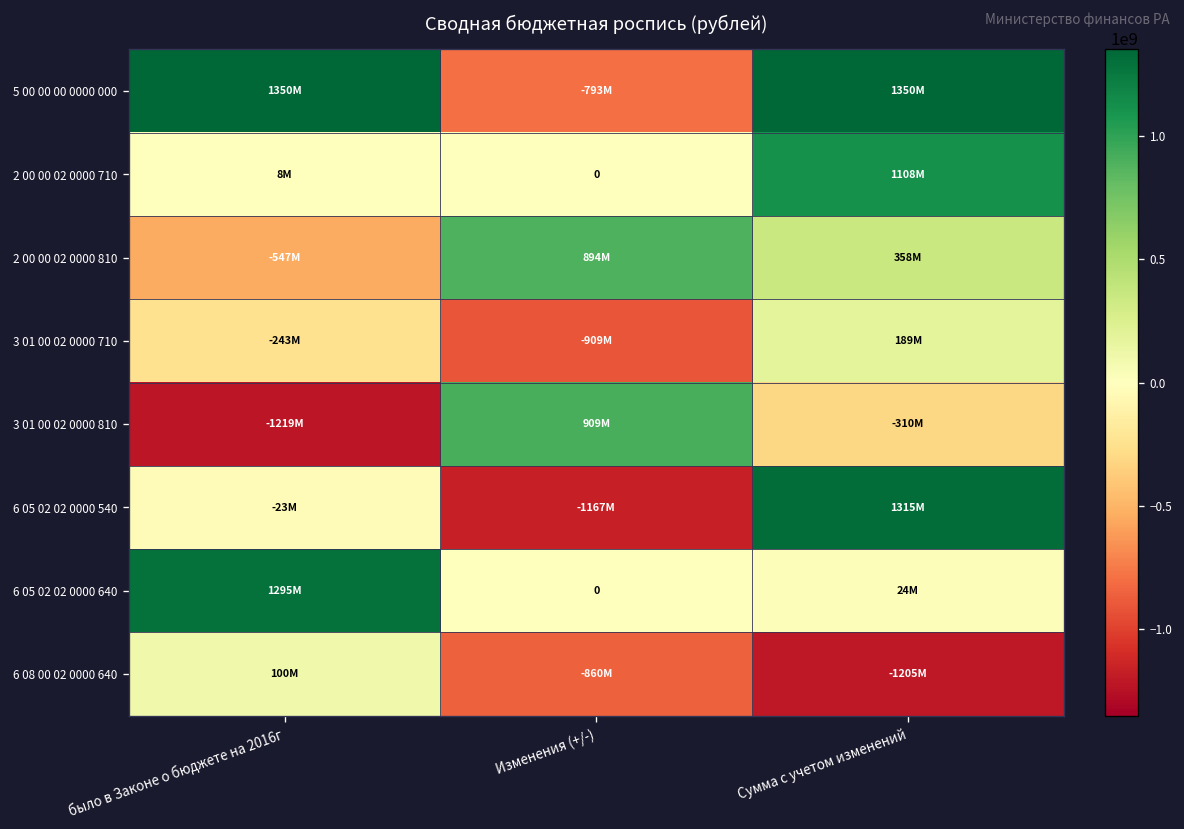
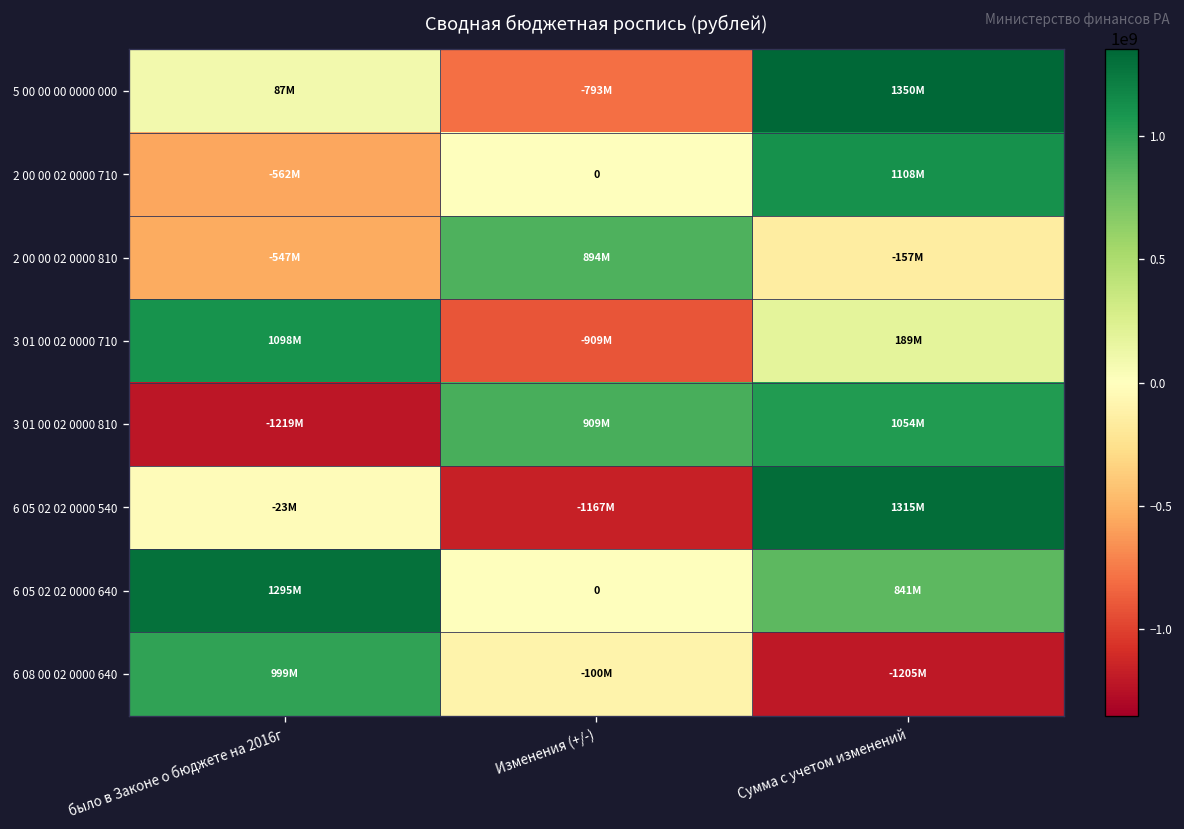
  {
    "5 00 00 00 0000 000": {
-     "было в Законе о бюджете на 2016г": "1350M",
+     "было в Законе о бюджете на 2016г": "87M",
      "Изменения (+/-)": "-793M",
      "Сумма с учетом изменений": "1350M"
    },
    "2 00 00 02 0000 710": {
-     "было в Законе о бюджете на 2016г": "8M",
+     "было в Законе о бюджете на 2016г": "-562M",
      "Изменения (+/-)": "0",
      "Сумма с учетом изменений": "1108M"
    },
    "2 00 00 02 0000 810": {
      "было в Законе о бюджете на 2016г": "-547M",
      "Изменения (+/-)": "894M",
-     "Сумма с учетом изменений": "358M"
+     "Сумма с учетом изменений": "-157M"
    },
    "3 01 00 02 0000 710": {
-     "было в Законе о бюджете на 2016г": "-243M",
+     "было в Законе о бюджете на 2016г": "1098M",
      "Изменения (+/-)": "-909M",
      "Сумма с учетом изменений": "189M"
    },
    "3 01 00 02 0000 810": {
      "было в Законе о бюджете на 2016г": "-1219M",
      "Изменения (+/-)": "909M",
-     "Сумма с учетом изменений": "-310M"
+     "Сумма с учетом изменений": "1054M"
    },
    "6 05 02 02 0000 540": {
      "было в Законе о бюджете на 2016г": "-23M",
      "Изменения (+/-)": "-1167M",
      "Сумма с учетом изменений": "1315M"
    },
    "6 05 02 02 0000 640": {
      "было в Законе о бюджете на 2016г": "1295M",
      "Изменения (+/-)": "0",
-     "Сумма с учетом изменений": "24M"
+     "Сумма с учетом изменений": "841M"
    },
    "6 08 00 02 0000 640": {
-     "было в Законе о бюджете на 2016г": "100M",
-     "Изменения (+/-)": "-860M",
+     "было в Законе о бюджете на 2016г": "999M",
+     "Изменения (+/-)": "-100M",
      "Сумма с учетом изменений": "-1205M"
    }
  }
